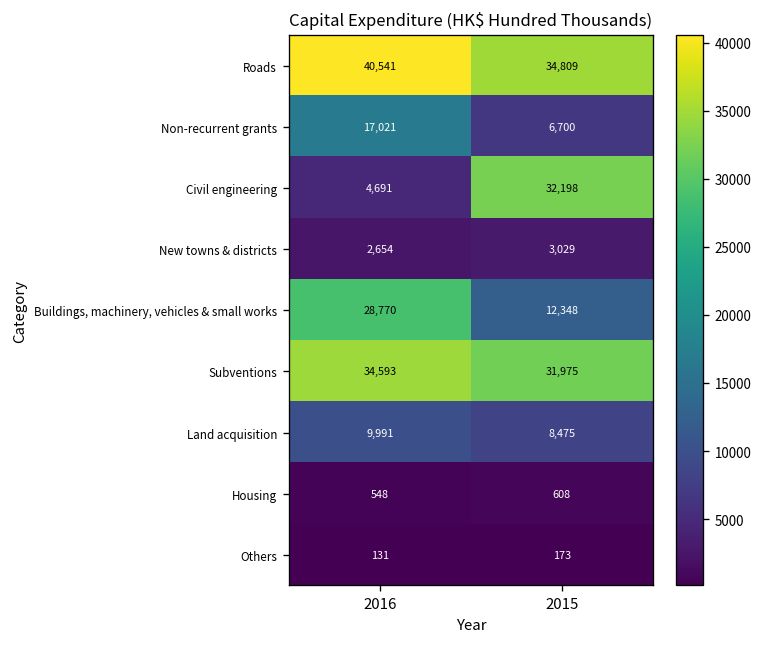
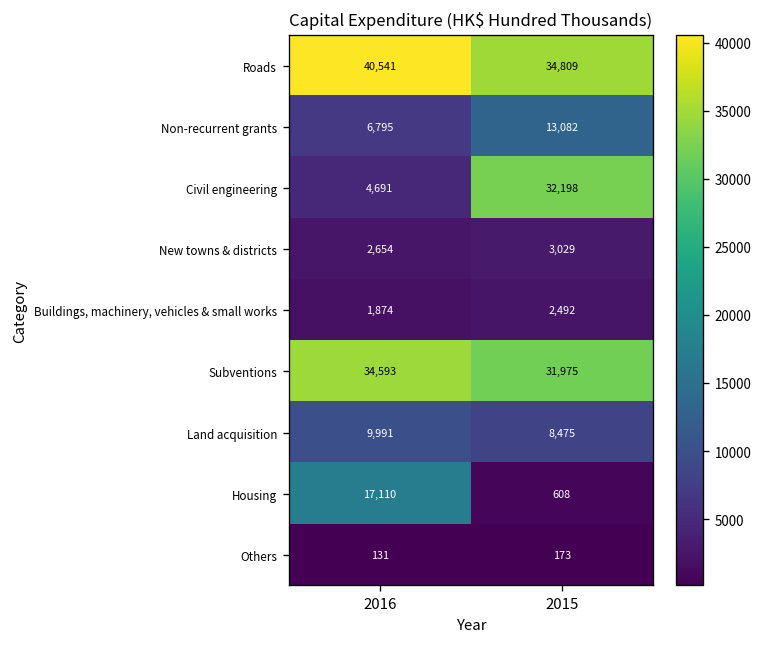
  {
    "Roads": {
      "2016": "40,541",
      "2015": "34,809"
    },
    "Non-recurrent grants": {
-     "2016": "17,021",
-     "2015": "6,700"
+     "2016": "6,795",
+     "2015": "13,082"
    },
    "Civil engineering": {
      "2016": "4,691",
      "2015": "32,198"
    },
    "New towns & districts": {
      "2016": "2,654",
      "2015": "3,029"
    },
    "Buildings, machinery, vehicles & small works": {
-     "2016": "28,770",
-     "2015": "12,348"
+     "2016": "1,874",
+     "2015": "2,492"
    },
    "Subventions": {
      "2016": "34,593",
      "2015": "31,975"
    },
    "Land acquisition": {
      "2016": "9,991",
      "2015": "8,475"
    },
    "Housing": {
-     "2016": "548",
+     "2016": "17,110",
      "2015": "608"
    },
    "Others": {
      "2016": "131",
      "2015": "173"
    }
  }
